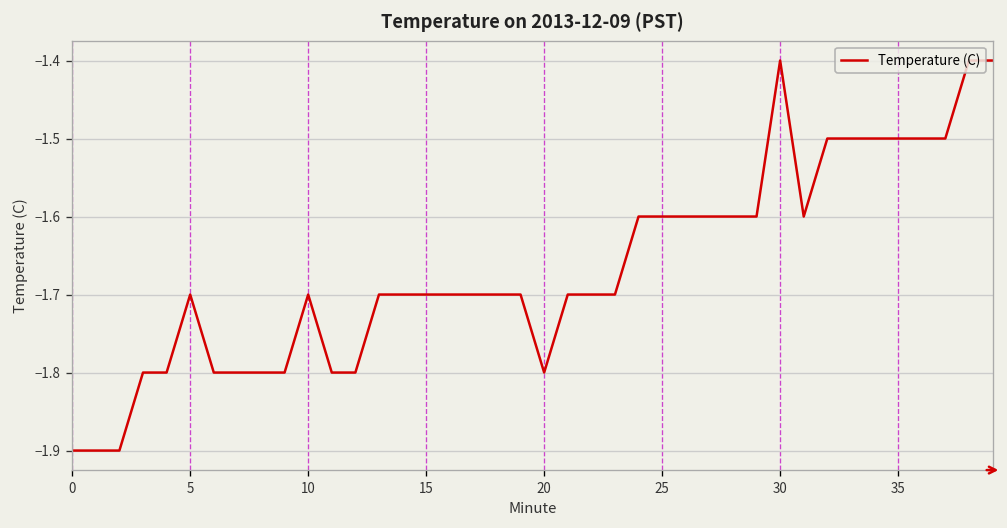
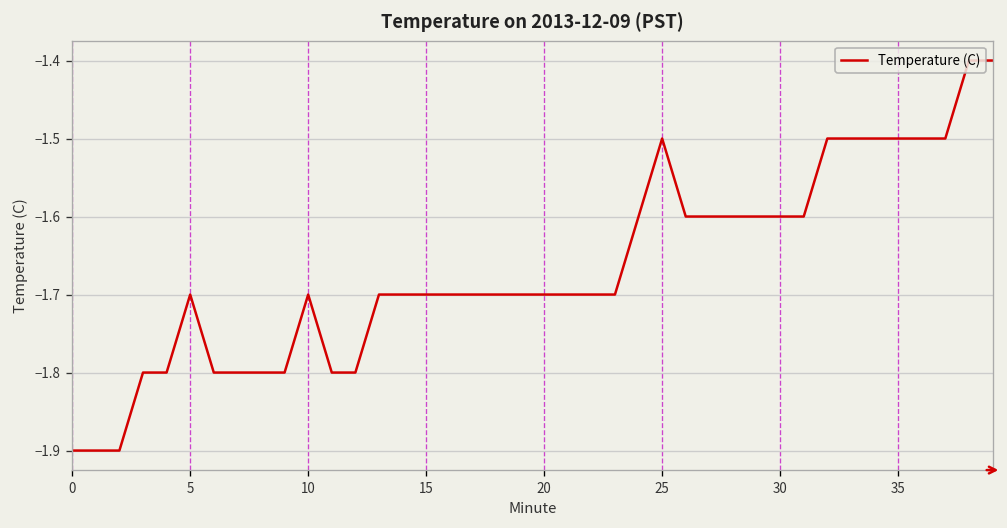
  {
    "0": -1.9,
    "5": -1.7,
    "10": -1.7,
    "15": -1.7,
-   "20": -1.8,
-   "25": -1.6,
-   "30": -1.4,
+   "20": -1.7,
+   "25": -1.5,
+   "30": -1.6,
    "35": -1.5
  }
